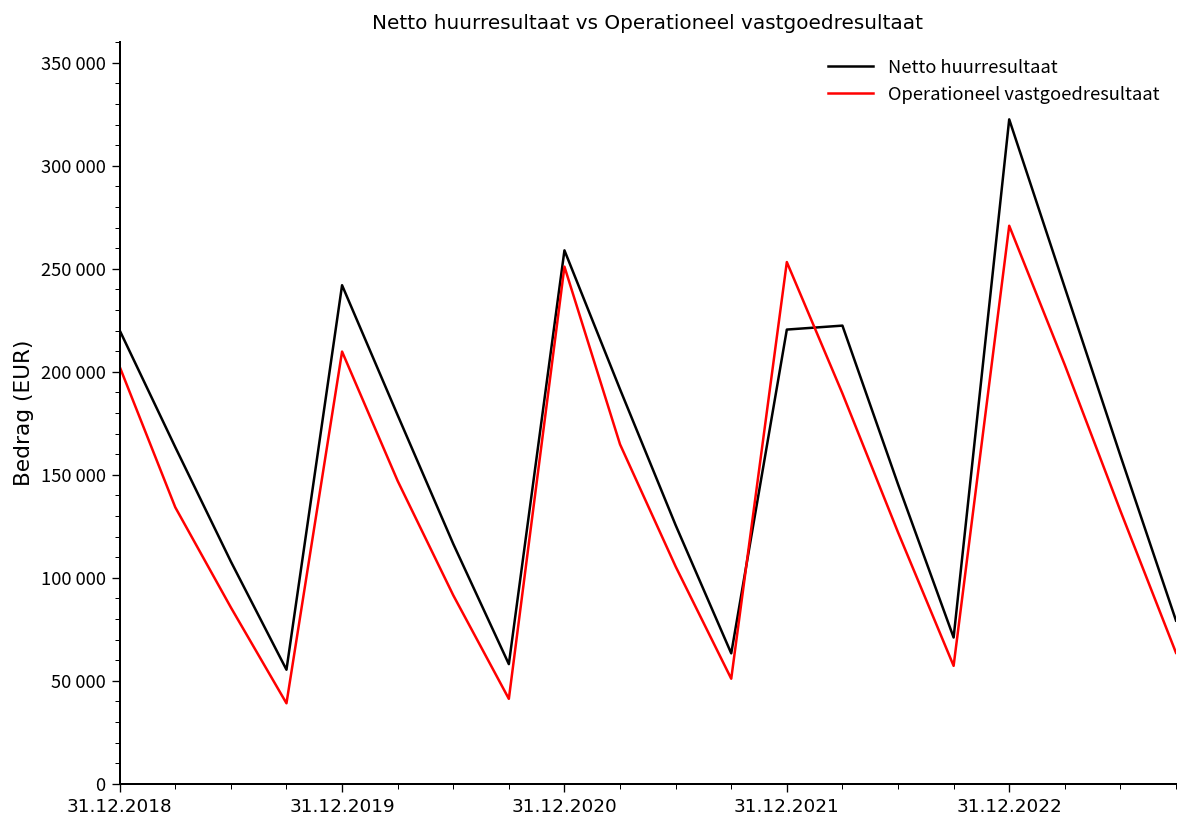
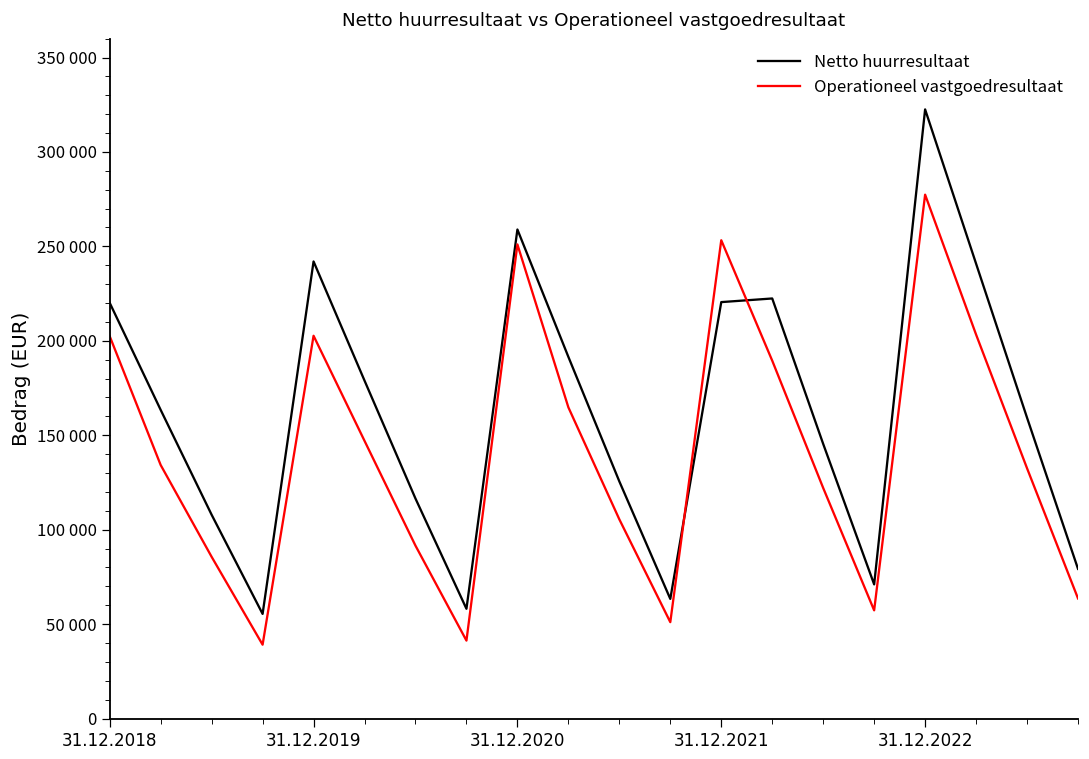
  {
    "Netto huurresultaat": {
      "31.12.2018": 220000,
      "31.12.2019": 242000,
      "31.12.2020": 259000,
      "31.12.2021": 220000,
      "31.12.2022": 323000
    },
    "Operationeel vastgoedresultaat": {
      "31.12.2018": 202000,
-     "31.12.2019": 210000,
+     "31.12.2019": 203000,
      "31.12.2020": 251000,
      "31.12.2021": 253000,
-     "31.12.2022": 271000
+     "31.12.2022": 277000
    }
  }
